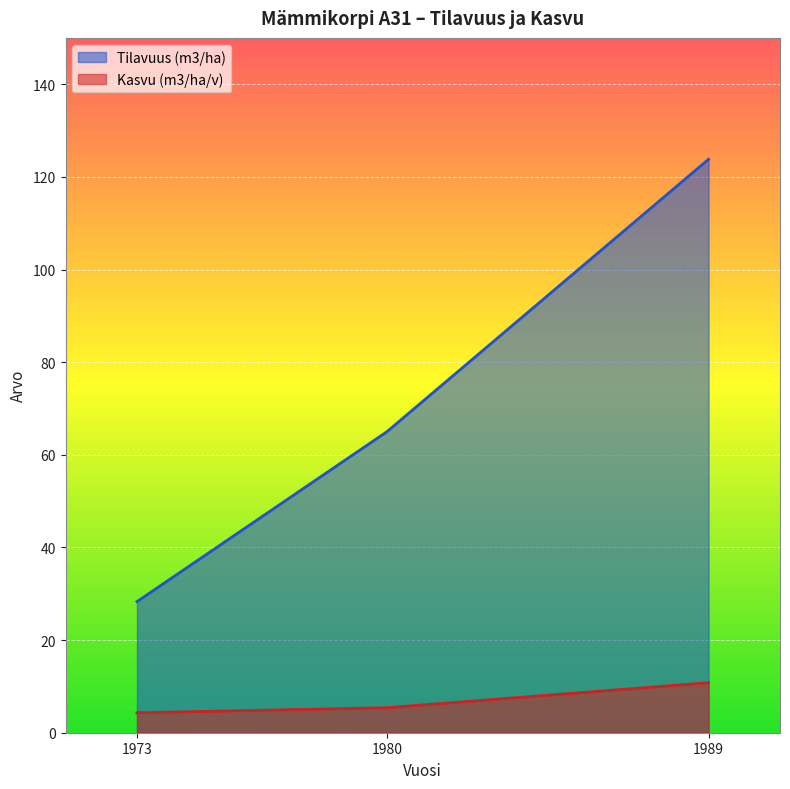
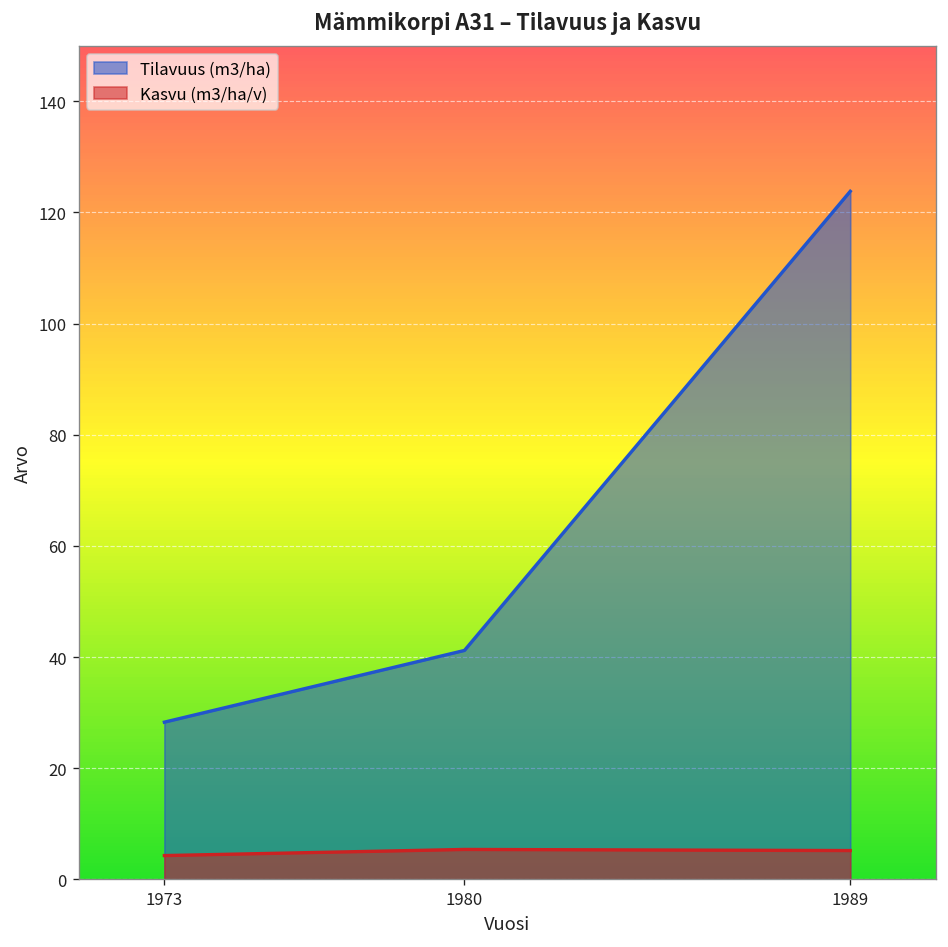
  {
    "Tilavuus (m3/ha)": {
      "1973": 28,
-     "1980": 65,
+     "1980": 41,
      "1989": 124
    },
    "Kasvu (m3/ha/v)": {
      "1973": 4,
      "1980": 5,
-     "1989": 11
+     "1989": 5
    }
  }
